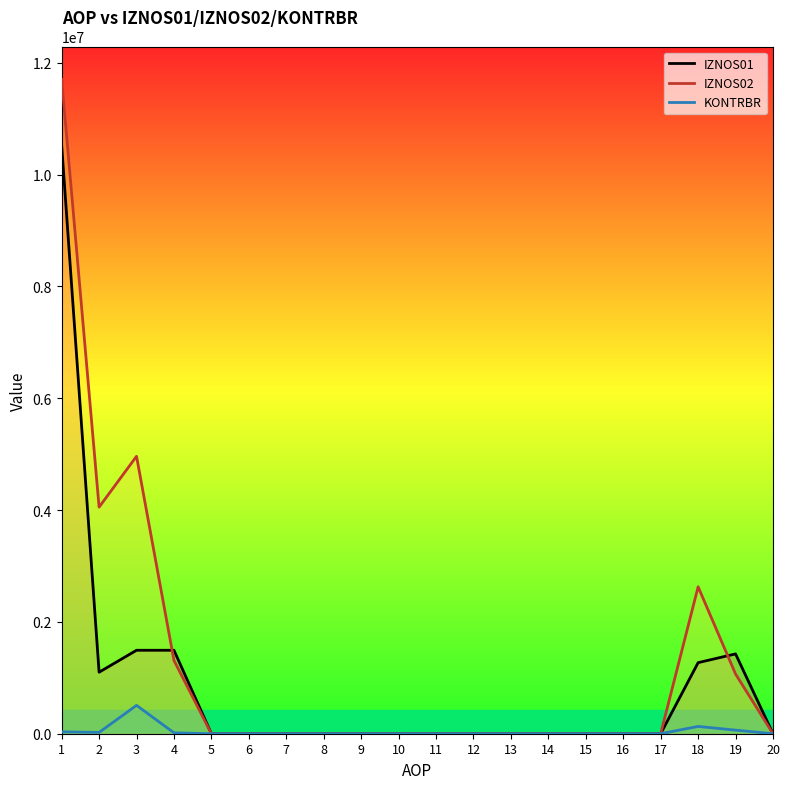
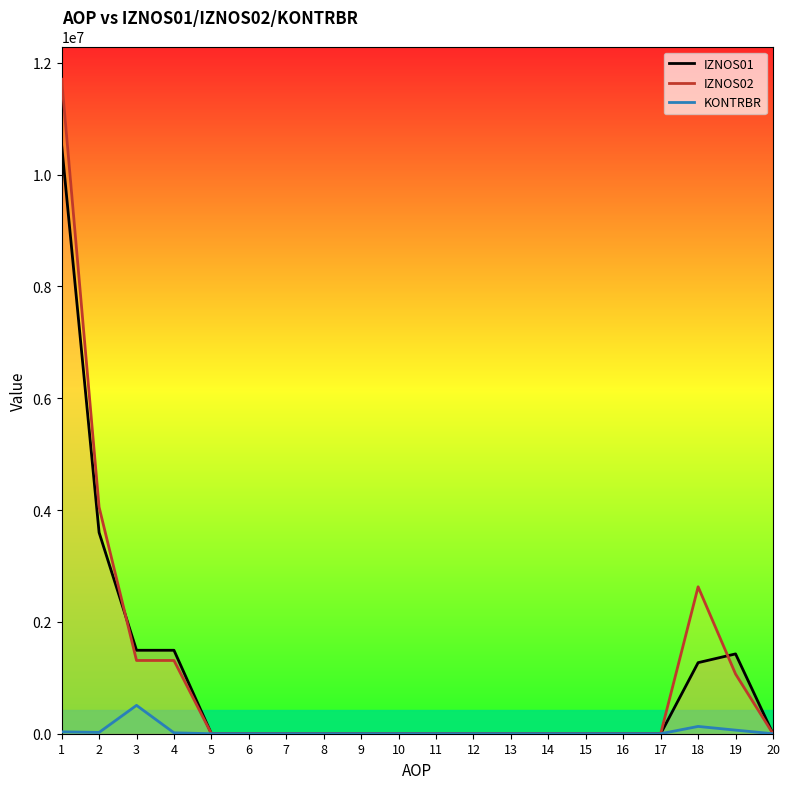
  {
    "IZNOS01": {
      "1": 10500000,
-     "2": 1100000,
+     "2": 3600000,
      "3": 1500000,
      "4": 1500000,
      "18": 1300000,
      "19": 1400000
    },
    "IZNOS02": {
      "1": 11700000,
      "2": 4100000,
-     "3": 5000000,
+     "3": 1300000,
      "4": 1300000,
      "18": 2600000,
      "19": 1100000
    },
    "KONTRBR": {
      "3": 500000
    }
  }
